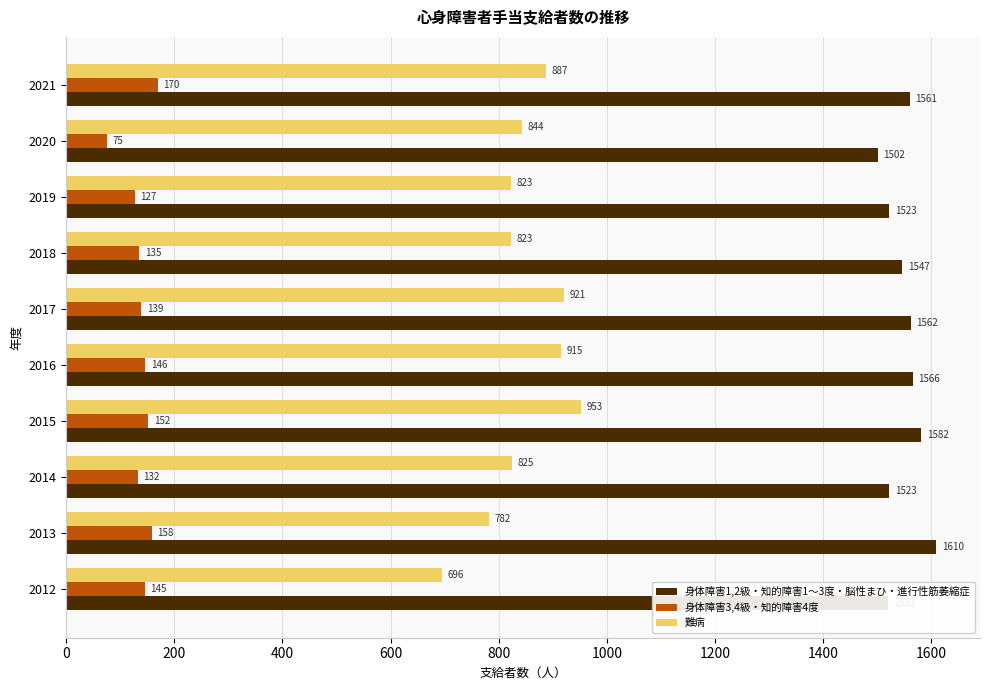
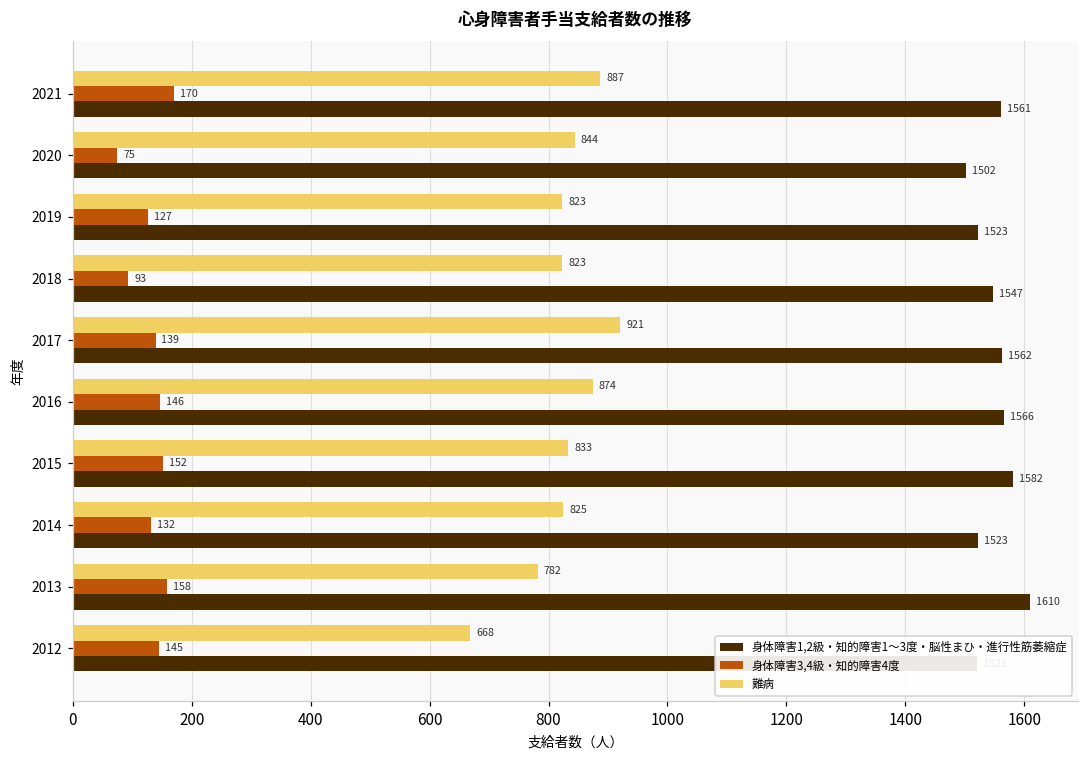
  {
    "身体障害1,2級・知的障害1～3度・脳性まひ・進行性筋萎縮症": {
      "2021": 1561,
      "2020": 1502,
      "2019": 1523,
      "2018": 1547,
      "2017": 1562,
      "2016": 1566,
      "2015": 1582,
      "2014": 1523,
      "2013": 1610
    },
    "身体障害3,4級・知的障害4度": {
      "2021": 170,
      "2020": 75,
      "2019": 127,
-     "2018": 135,
+     "2018": 93,
      "2017": 139,
      "2016": 146,
      "2015": 152,
      "2014": 132,
      "2013": 158,
      "2012": 145
    },
    "難病": {
      "2021": 887,
      "2020": 844,
      "2019": 823,
      "2018": 823,
      "2017": 921,
-     "2016": 915,
-     "2015": 953,
+     "2016": 874,
+     "2015": 833,
      "2014": 825,
      "2013": 782,
-     "2012": 696
+     "2012": 668
    }
  }
